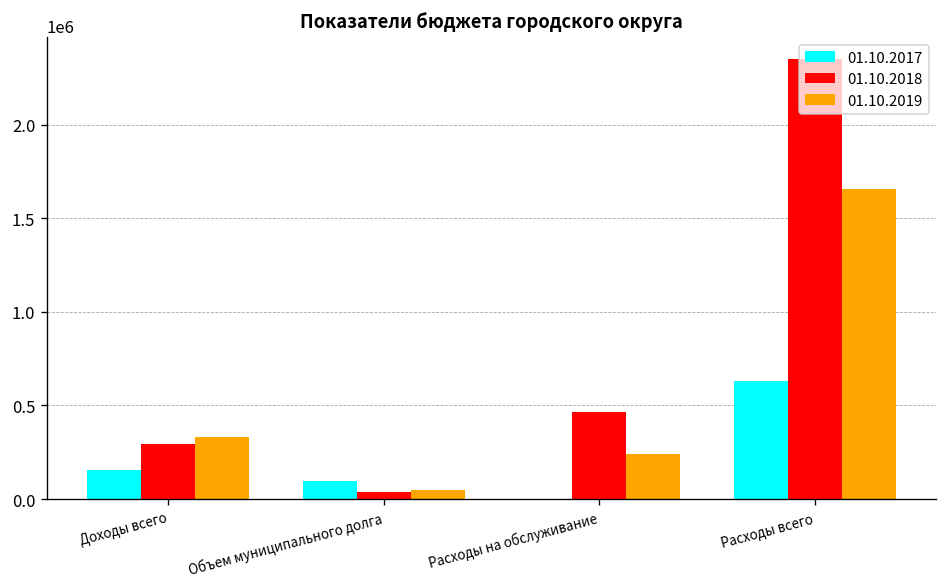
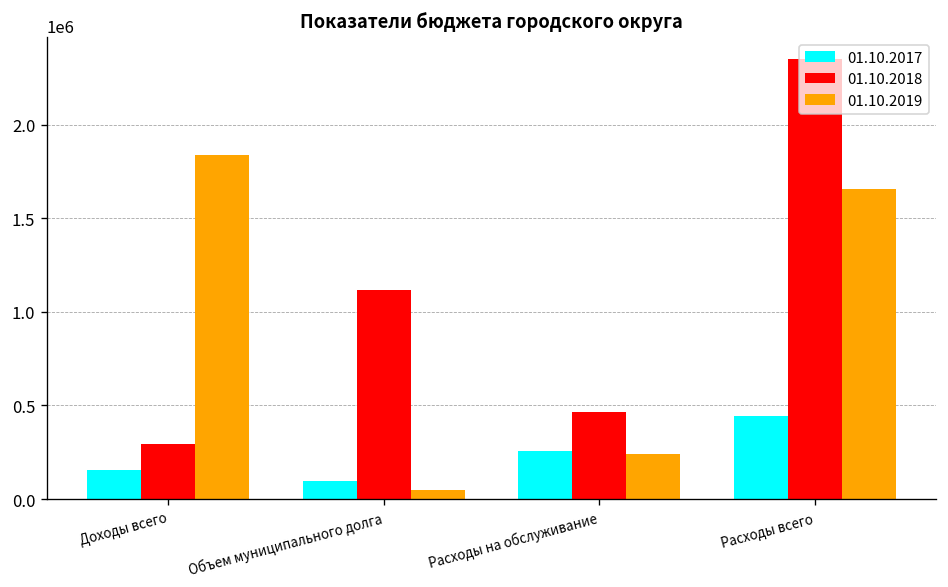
  {
    "01.10.2017": {
      "Доходы всего": 150000,
      "Объем муниципального долга": 100000,
-     "Расходы на обслуживание": 0,
-     "Расходы всего": 630000
+     "Расходы на обслуживание": 260000,
+     "Расходы всего": 450000
    },
    "01.10.2018": {
      "Доходы всего": 300000,
-     "Объем муниципального долга": 40000,
+     "Объем муниципального долга": 1110000,
      "Расходы на обслуживание": 460000
    },
    "01.10.2019": {
-     "Доходы всего": 330000,
+     "Доходы всего": 1840000,
      "Объем муниципального долга": 50000,
      "Расходы на обслуживание": 240000,
      "Расходы всего": 1660000
    }
  }
